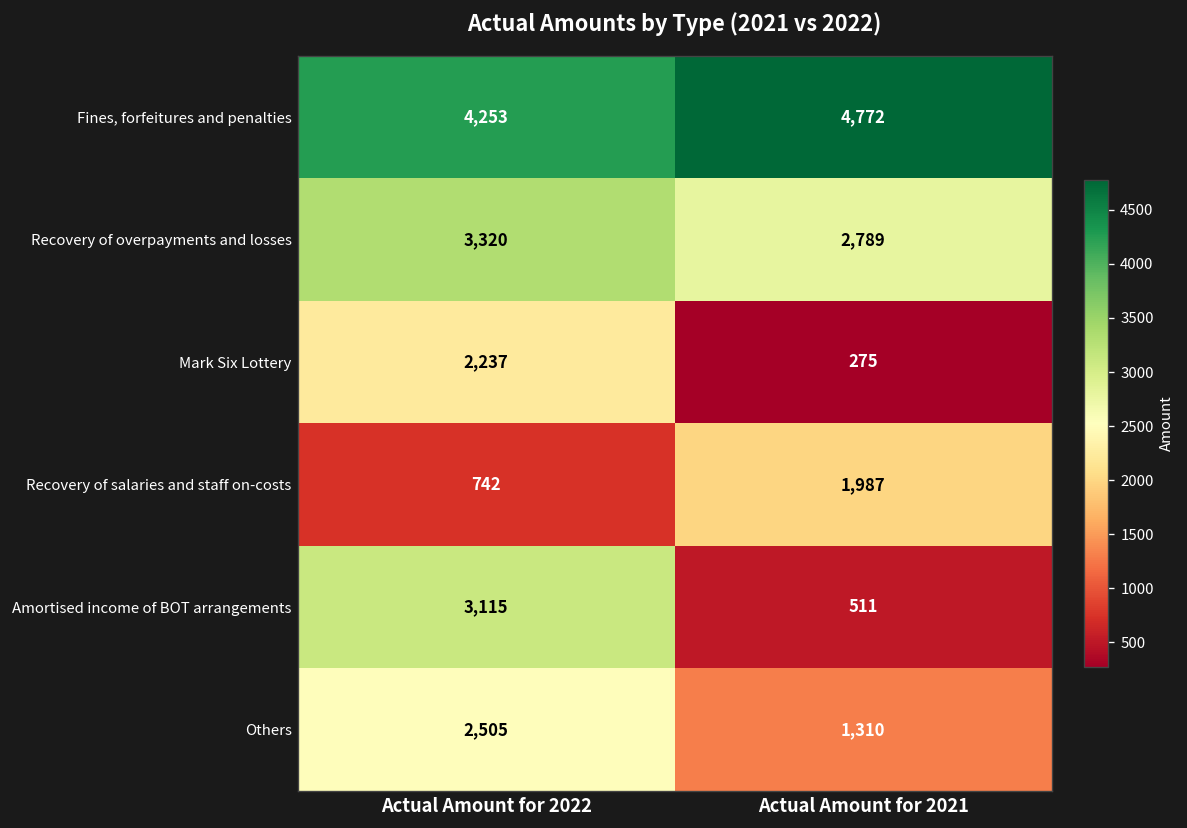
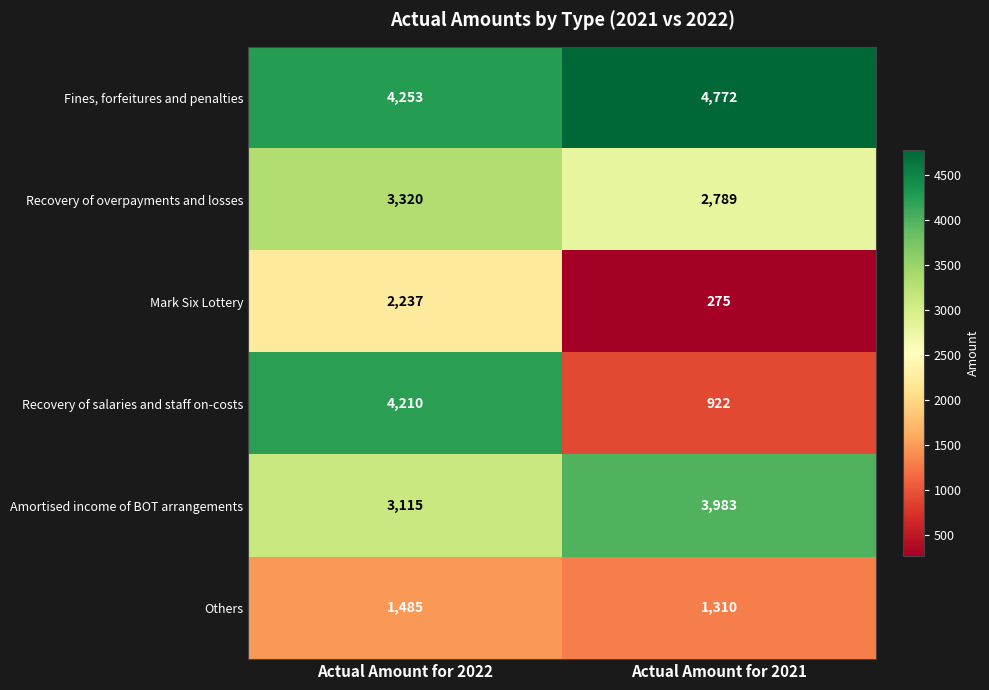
  {
    "Fines, forfeitures and penalties": {
      "Actual Amount for 2022": "4,253",
      "Actual Amount for 2021": "4,772"
    },
    "Recovery of overpayments and losses": {
      "Actual Amount for 2022": "3,320",
      "Actual Amount for 2021": "2,789"
    },
    "Mark Six Lottery": {
      "Actual Amount for 2022": "2,237",
      "Actual Amount for 2021": "275"
    },
    "Recovery of salaries and staff on-costs": {
-     "Actual Amount for 2022": "742",
-     "Actual Amount for 2021": "1,987"
+     "Actual Amount for 2022": "4,210",
+     "Actual Amount for 2021": "922"
    },
    "Amortised income of BOT arrangements": {
      "Actual Amount for 2022": "3,115",
-     "Actual Amount for 2021": "511"
+     "Actual Amount for 2021": "3,983"
    },
    "Others": {
-     "Actual Amount for 2022": "2,505",
+     "Actual Amount for 2022": "1,485",
      "Actual Amount for 2021": "1,310"
    }
  }
